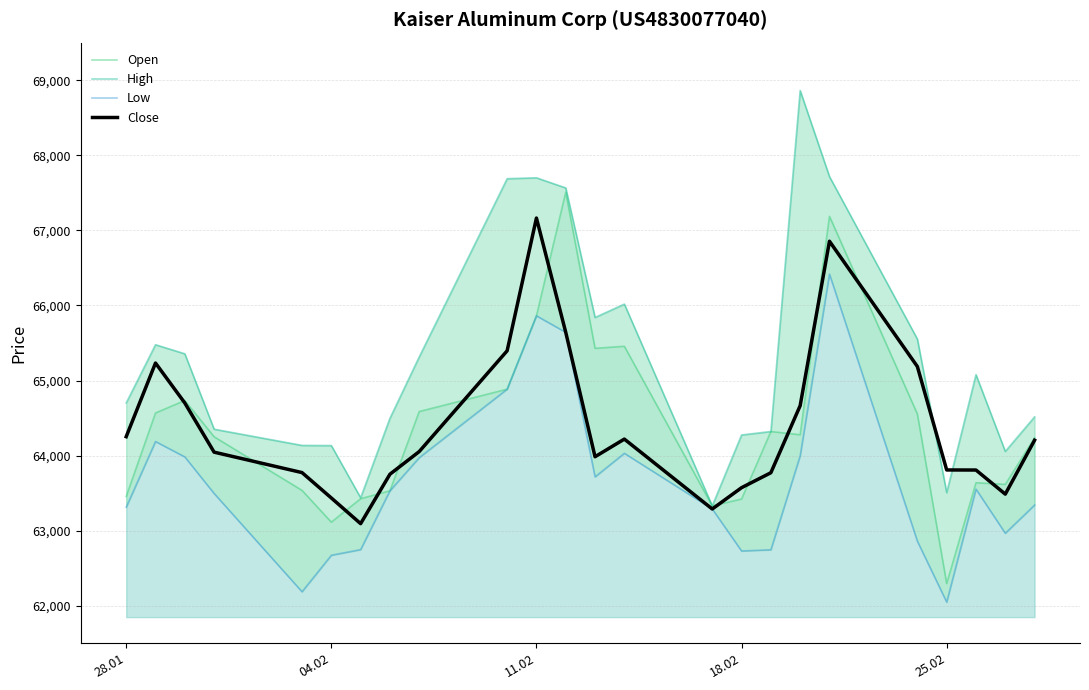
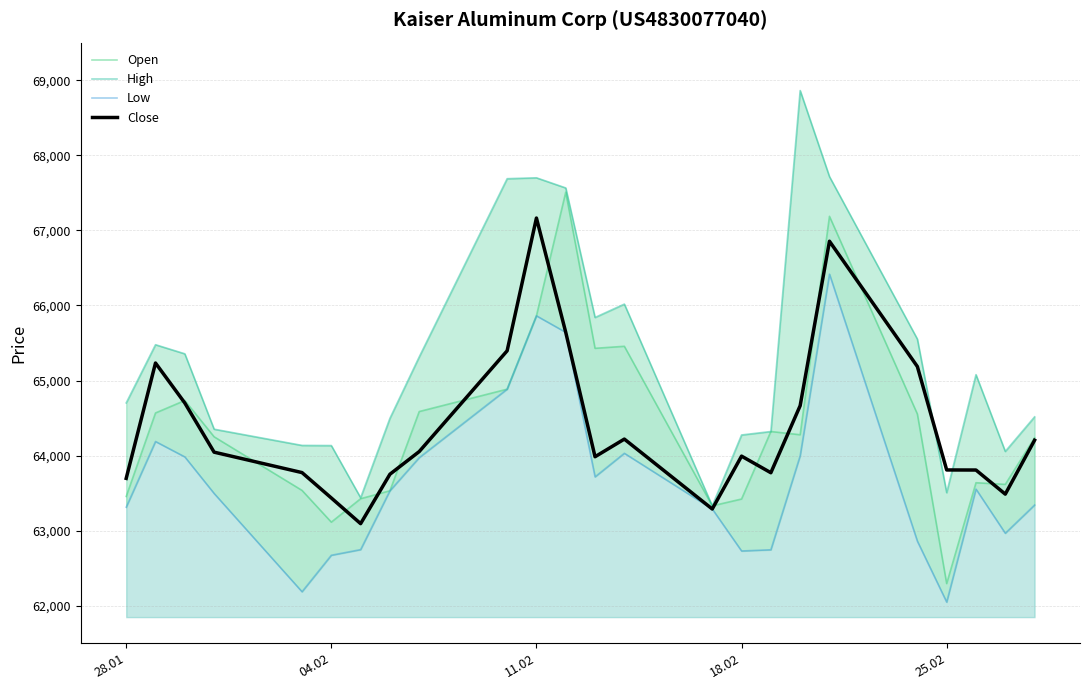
  {
    "Close": {
-     "28.01": "64,300",
+     "28.01": "63,700",
      "04.02": "63,400",
      "11.02": "67,200",
-     "18.02": "63,600",
+     "18.02": "64,000",
      "25.02": "63,800"
    }
  }
